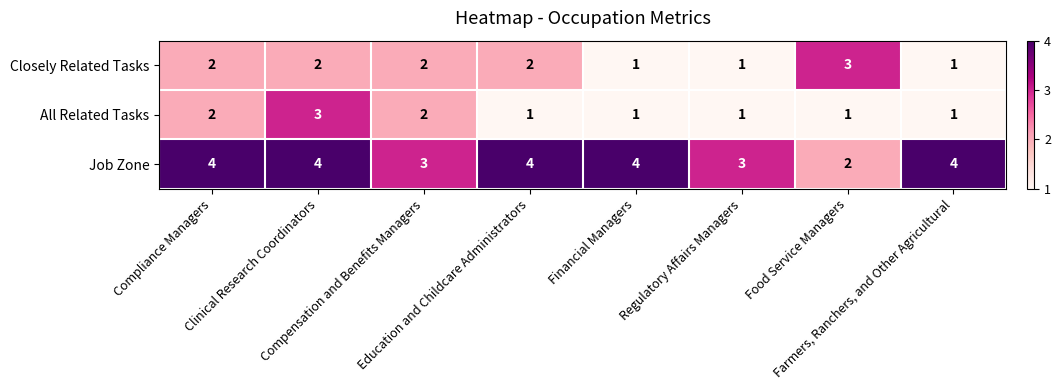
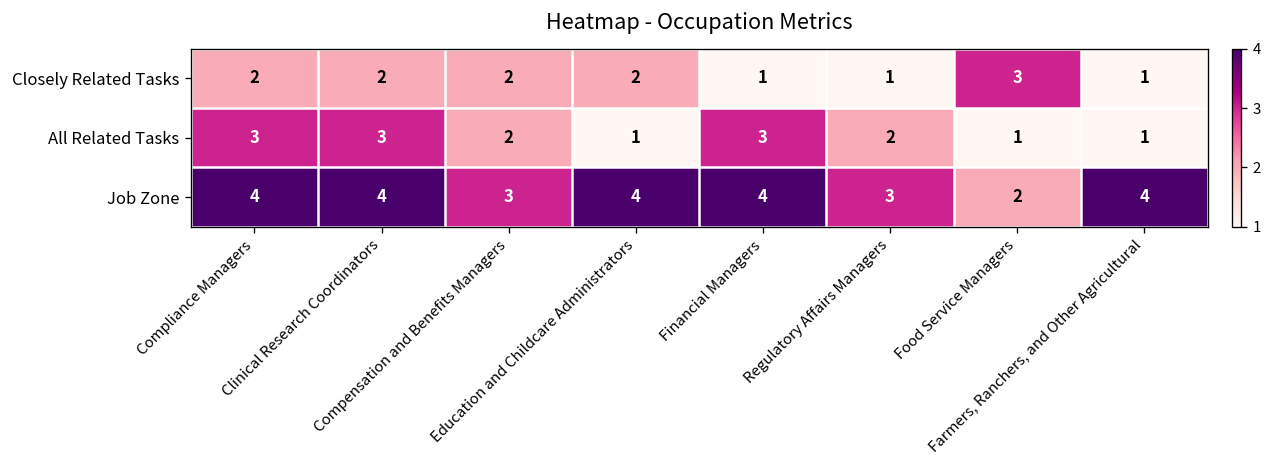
  {
    "Closely Related Tasks": {
      "Compliance Managers": 2,
      "Clinical Research Coordinators": 2,
      "Compensation and Benefits Managers": 2,
      "Education and Childcare Administrators": 2,
      "Financial Managers": 1,
      "Regulatory Affairs Managers": 1,
      "Food Service Managers": 3,
      "Farmers, Ranchers, and Other Agricultural": 1
    },
    "All Related Tasks": {
-     "Compliance Managers": 2,
+     "Compliance Managers": 3,
      "Clinical Research Coordinators": 3,
      "Compensation and Benefits Managers": 2,
      "Education and Childcare Administrators": 1,
-     "Financial Managers": 1,
-     "Regulatory Affairs Managers": 1,
+     "Financial Managers": 3,
+     "Regulatory Affairs Managers": 2,
      "Food Service Managers": 1,
      "Farmers, Ranchers, and Other Agricultural": 1
    },
    "Job Zone": {
      "Compliance Managers": 4,
      "Clinical Research Coordinators": 4,
      "Compensation and Benefits Managers": 3,
      "Education and Childcare Administrators": 4,
      "Financial Managers": 4,
      "Regulatory Affairs Managers": 3,
      "Food Service Managers": 2,
      "Farmers, Ranchers, and Other Agricultural": 4
    }
  }
